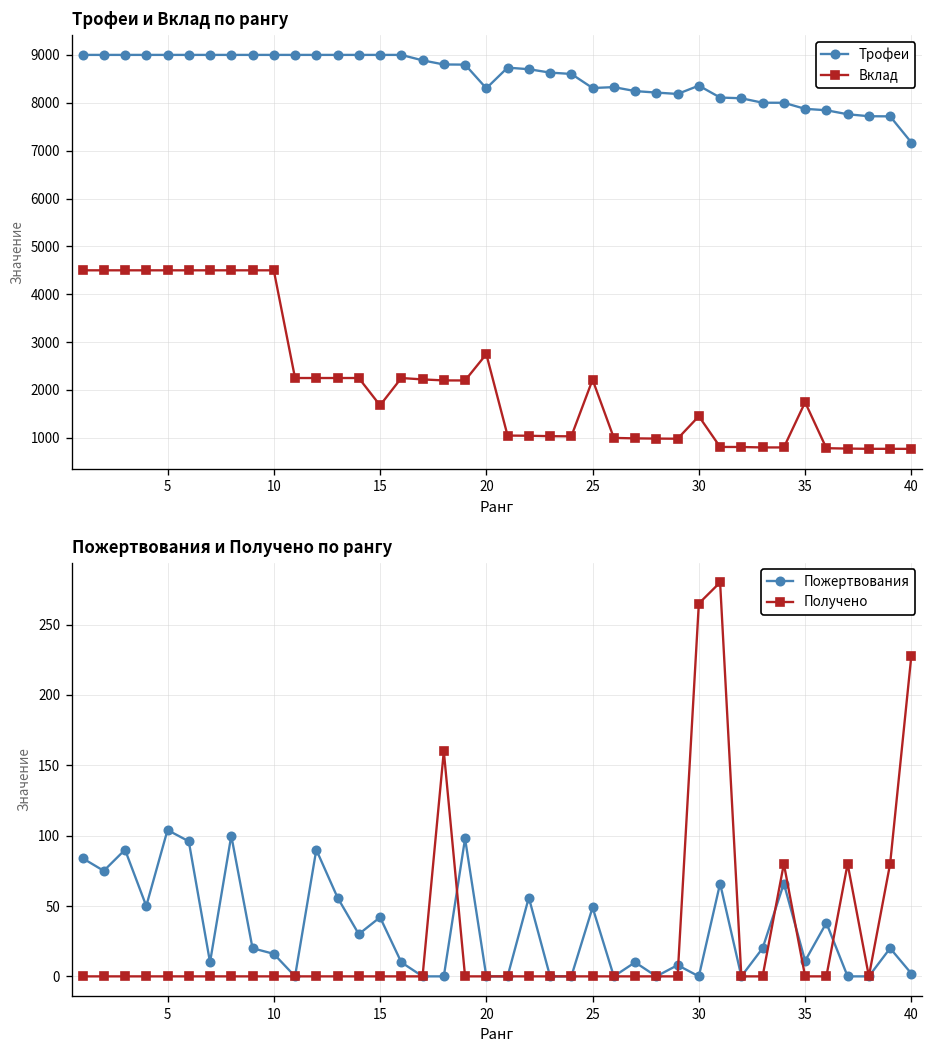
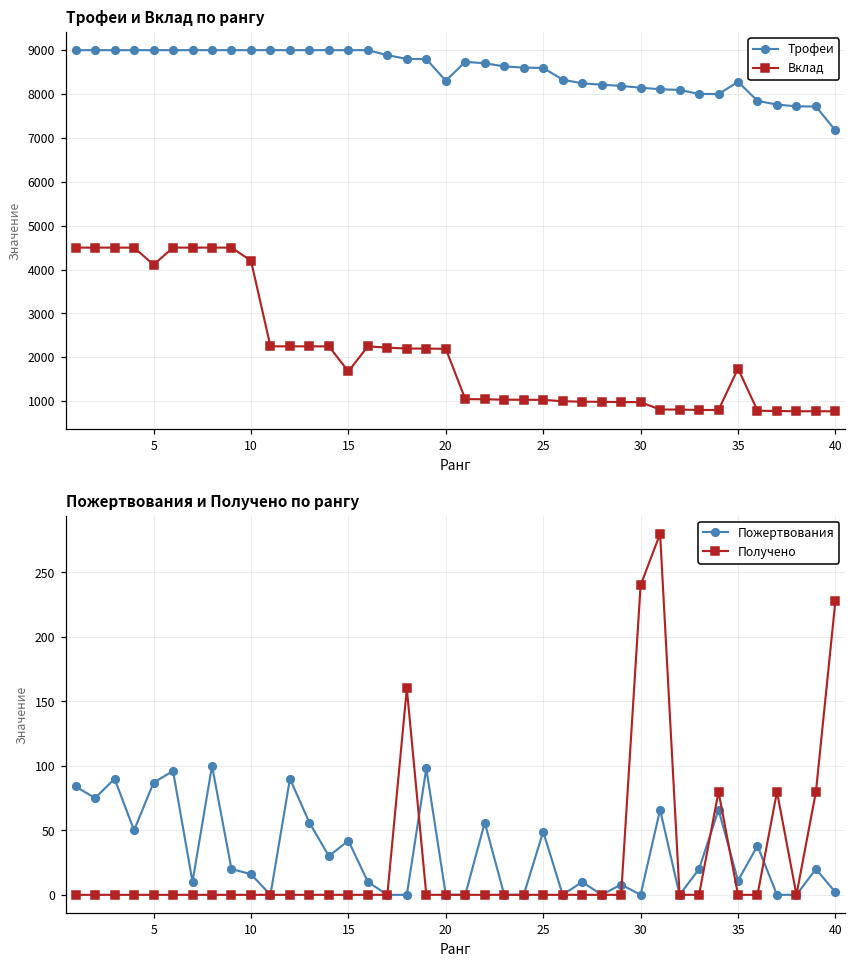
  {
    "Трофеи и Вклад по рангу": {
      "Трофеи": {
        "5": 9000,
        "10": 9000,
        "15": 9000,
        "20": 8300,
-       "25": 8300,
-       "30": 8400,
-       "35": 7900,
+       "25": 8600,
+       "30": 8100,
+       "35": 8300,
        "40": 7200
      },
      "Вклад": {
-       "5": 4500,
-       "10": 4500,
+       "5": 4100,
+       "10": 4200,
        "15": 1700,
-       "20": 2700,
-       "25": 2200,
-       "30": 1500,
+       "20": 2200,
+       "25": 1000,
+       "30": 1000,
        "35": 1700,
        "40": 800
      }
    },
    "Пожертвования и Получено по рангу": {
      "Пожертвования": {
-       "5": 104,
+       "5": 87,
        "10": 16,
        "15": 42,
        "25": 49,
        "30": 0,
        "35": 11,
        "40": 2
      },
      "Получено": {
        "5": 0,
        "10": 0,
        "15": 0,
        "25": 0,
-       "30": 265,
+       "30": 240,
        "35": 0,
        "40": 228
      }
    }
  }
